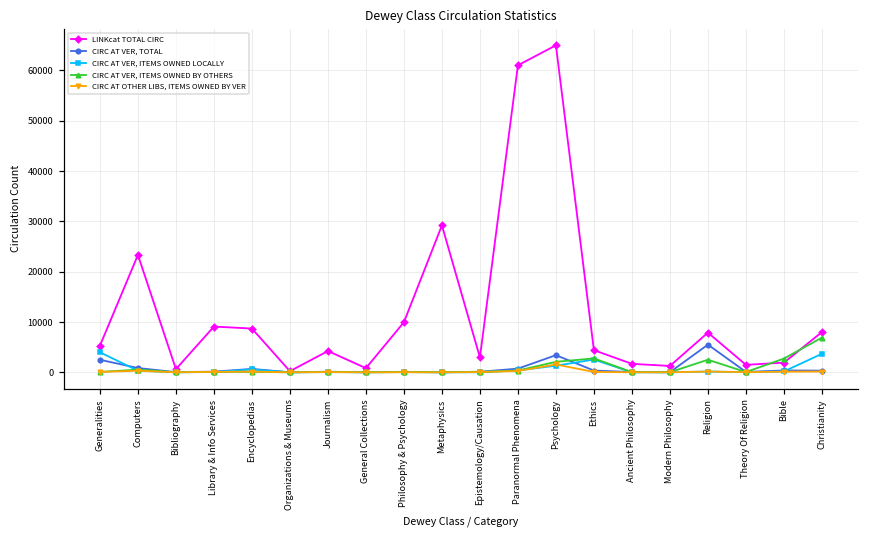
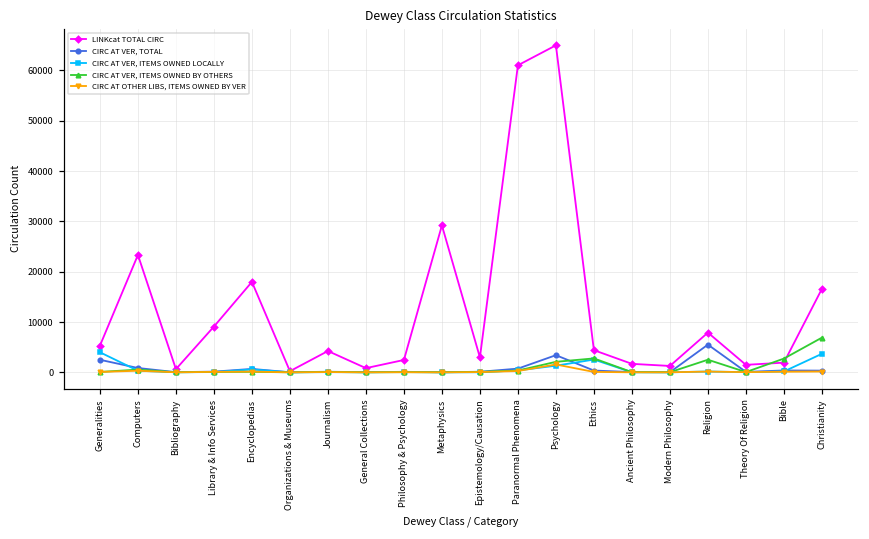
  {
    "LINKcat TOTAL CIRC": {
      "Generalities": 5000,
      "Computers": 23000,
      "Bibliography": 1000,
      "Library & Info Services": 9000,
-     "Encyclopedias": 9000,
+     "Encyclopedias": 18000,
      "Journalism": 4000,
      "General Collections": 1000,
-     "Philosophy & Psychology": 10000,
+     "Philosophy & Psychology": 2000,
      "Metaphysics": 29000,
      "Epistemology/Causation": 3000,
      "Paranormal Phenomena": 61000,
      "Psychology": 65000,
      "Ethics": 4000,
      "Ancient Philosophy": 2000,
      "Modern Philosophy": 1000,
      "Religion": 8000,
      "Theory Of Religion": 1000,
      "Bible": 2000,
-     "Christianity": 8000
+     "Christianity": 17000
    },
    "CIRC AT VER, TOTAL": {
      "Generalities": 2000,
      "Psychology": 3000,
      "Religion": 6000
    },
    "CIRC AT VER, ITEMS OWNED LOCALLY": {
      "Generalities": 4000,
      "Christianity": 4000
    },
    "CIRC AT VER, ITEMS OWNED BY OTHERS": {
      "Religion": 3000,
      "Bible": 3000,
      "Christianity": 7000
    }
  }
